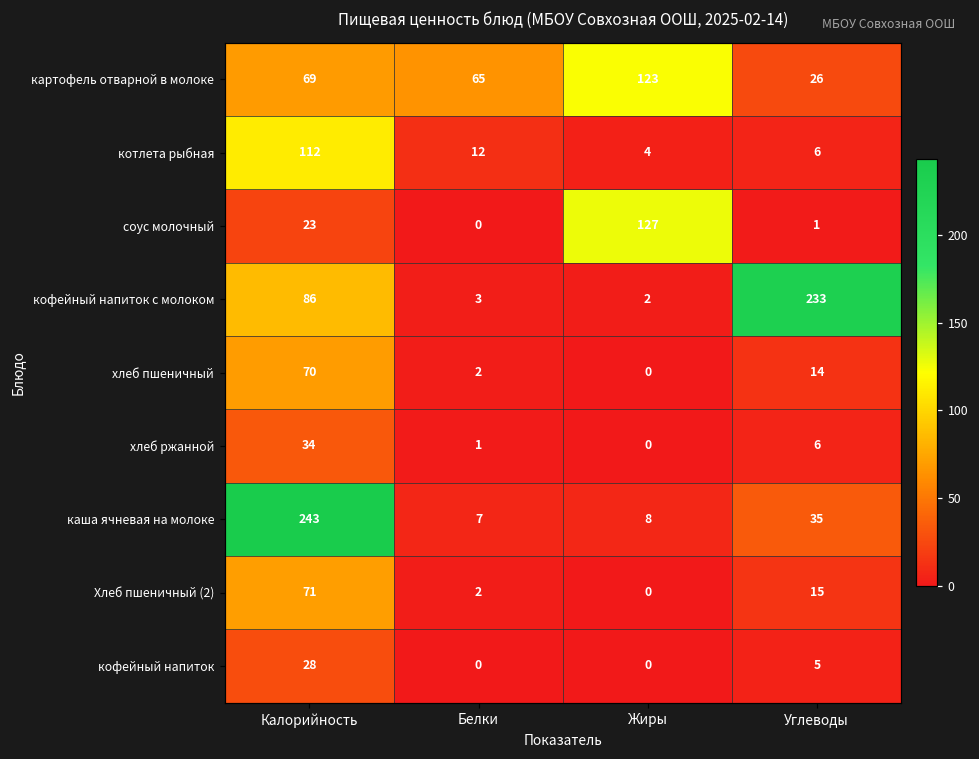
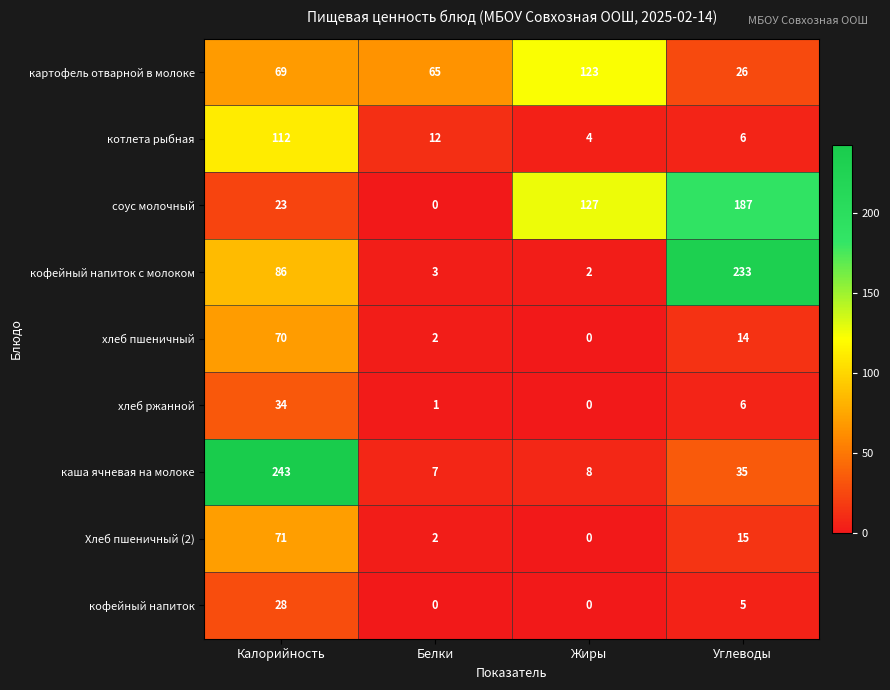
  {
    "картофель отварной в молоке": {
      "Калорийность": 69,
      "Белки": 65,
      "Жиры": 123,
      "Углеводы": 26
    },
    "котлета рыбная": {
      "Калорийность": 112,
      "Белки": 12,
      "Жиры": 4,
      "Углеводы": 6
    },
    "соус молочный": {
      "Калорийность": 23,
      "Белки": 0,
      "Жиры": 127,
-     "Углеводы": 1
+     "Углеводы": 187
    },
    "кофейный напиток с молоком": {
      "Калорийность": 86,
      "Белки": 3,
      "Жиры": 2,
      "Углеводы": 233
    },
    "хлеб пшеничный": {
      "Калорийность": 70,
      "Белки": 2,
      "Жиры": 0,
      "Углеводы": 14
    },
    "хлеб ржанной": {
      "Калорийность": 34,
      "Белки": 1,
      "Жиры": 0,
      "Углеводы": 6
    },
    "каша ячневая на молоке": {
      "Калорийность": 243,
      "Белки": 7,
      "Жиры": 8,
      "Углеводы": 35
    },
    "Хлеб пшеничный (2)": {
      "Калорийность": 71,
      "Белки": 2,
      "Жиры": 0,
      "Углеводы": 15
    },
    "кофейный напиток": {
      "Калорийность": 28,
      "Белки": 0,
      "Жиры": 0,
      "Углеводы": 5
    }
  }
